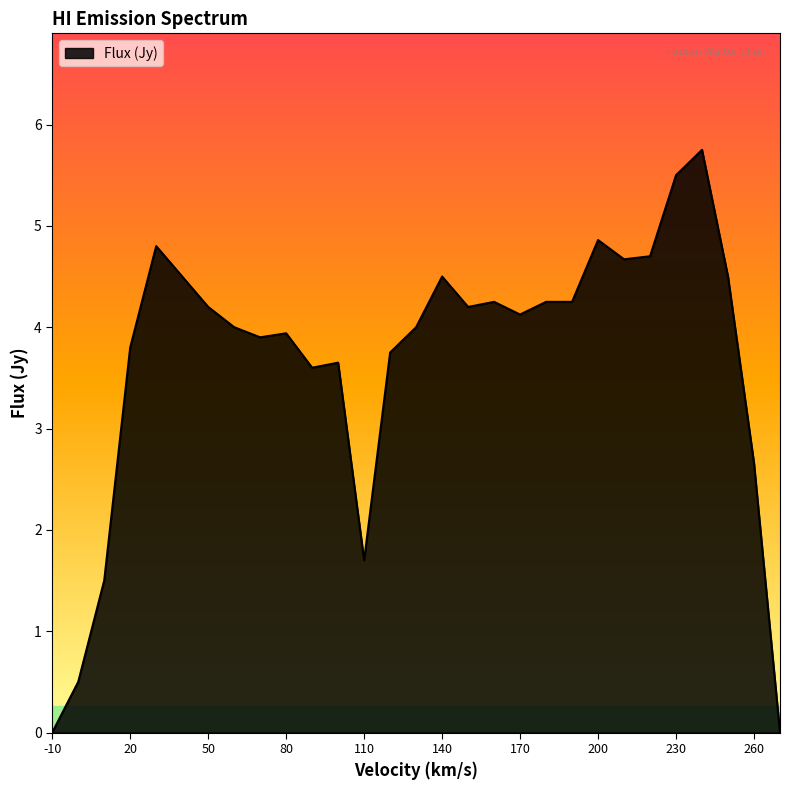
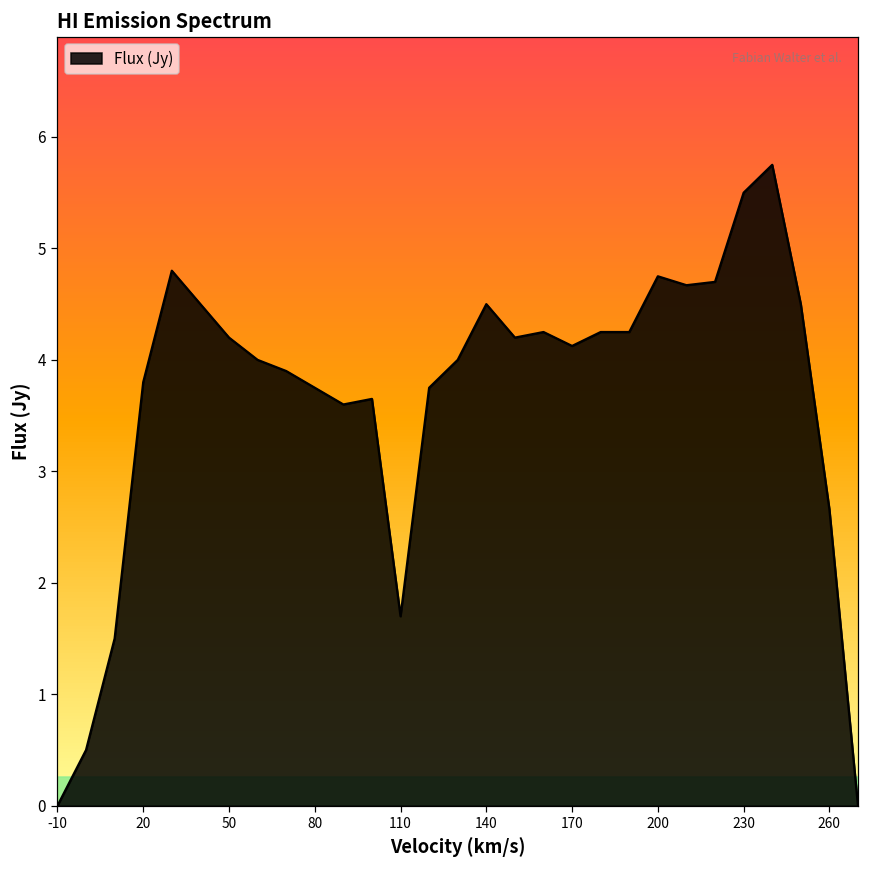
  {
    "20": 3.80,
    "50": 4.20,
-   "80": 3.94,
+   "80": 3.75,
    "110": 1.70,
    "140": 4.50,
    "170": 4.13,
-   "200": 4.86,
+   "200": 4.75,
    "230": 5.50,
    "260": 2.66
  }
